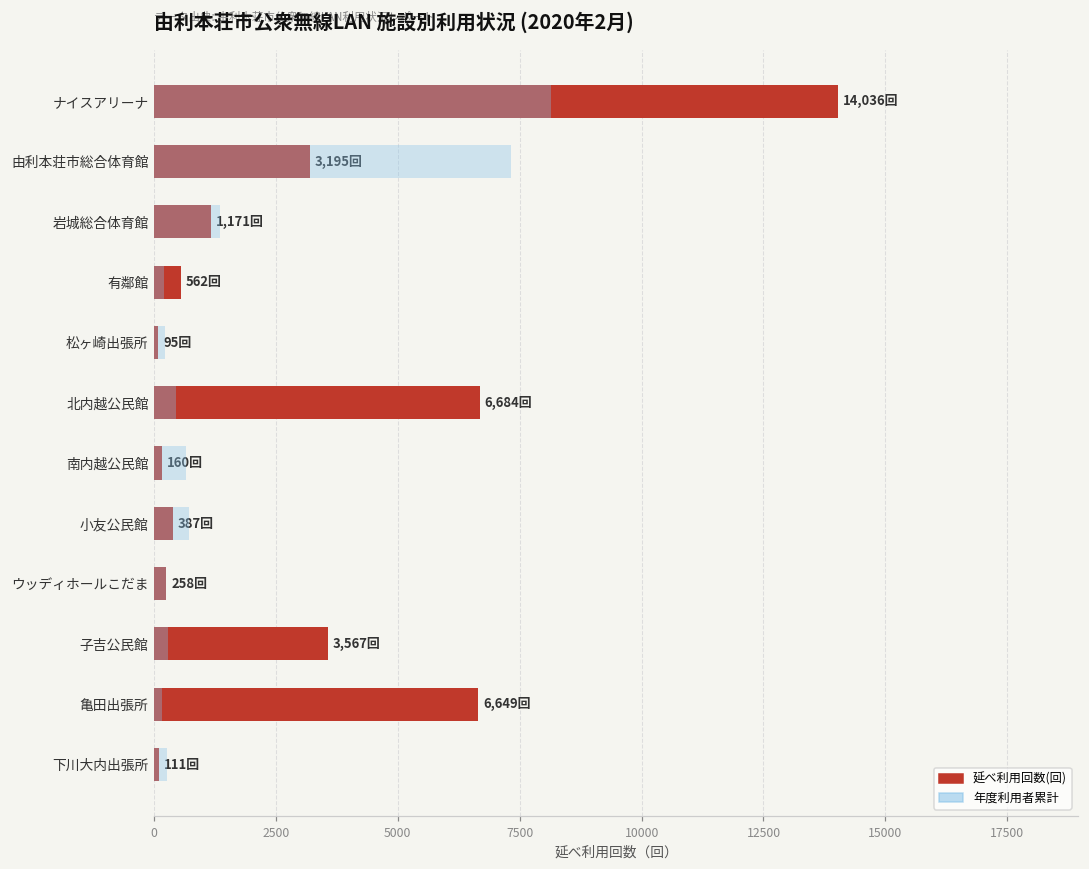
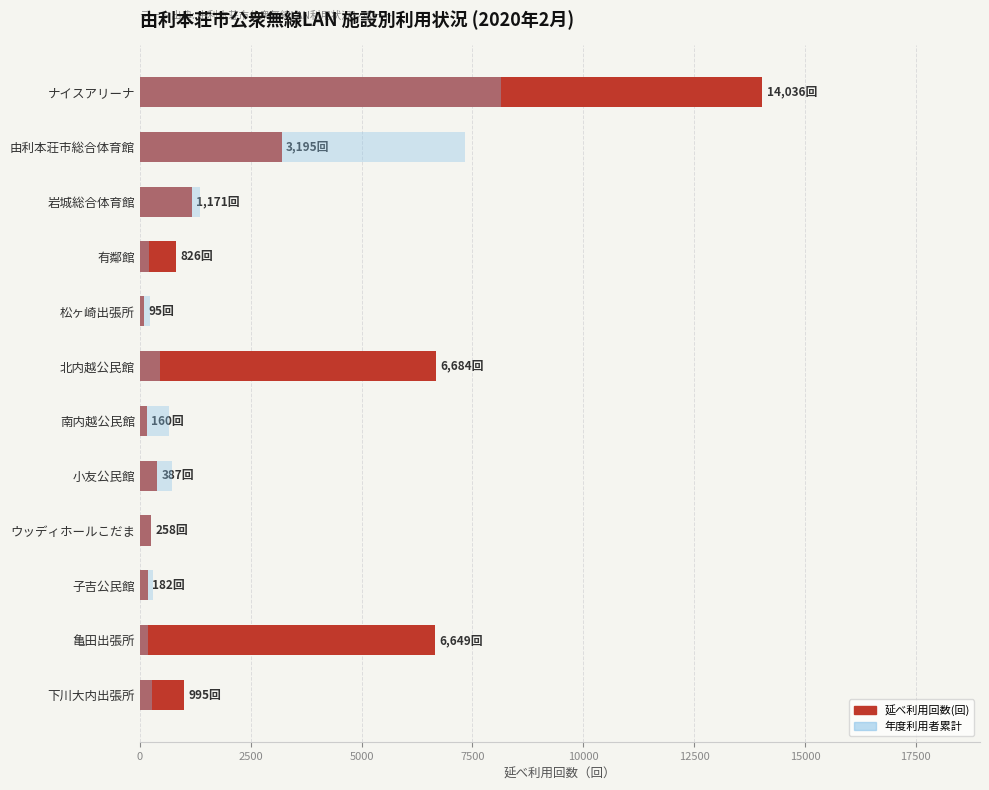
  {
    "延べ利用回数(回)": {
      "ナイスアリーナ": "14,036回",
      "由利本荘市総合体育館": "3,195回",
      "岩城総合体育館": "1,171回",
-     "有鄰館": "562回",
+     "有鄰館": "826回",
      "松ヶ崎出張所": "95回",
      "北内越公民館": "6,684回",
      "南内越公民館": "160回",
      "小友公民館": "387回",
      "ウッディホールこだま": "258回",
-     "子吉公民館": "3,567回",
+     "子吉公民館": "182回",
      "亀田出張所": "6,649回",
-     "下川大内出張所": "111回"
+     "下川大内出張所": "995回"
    }
  }
